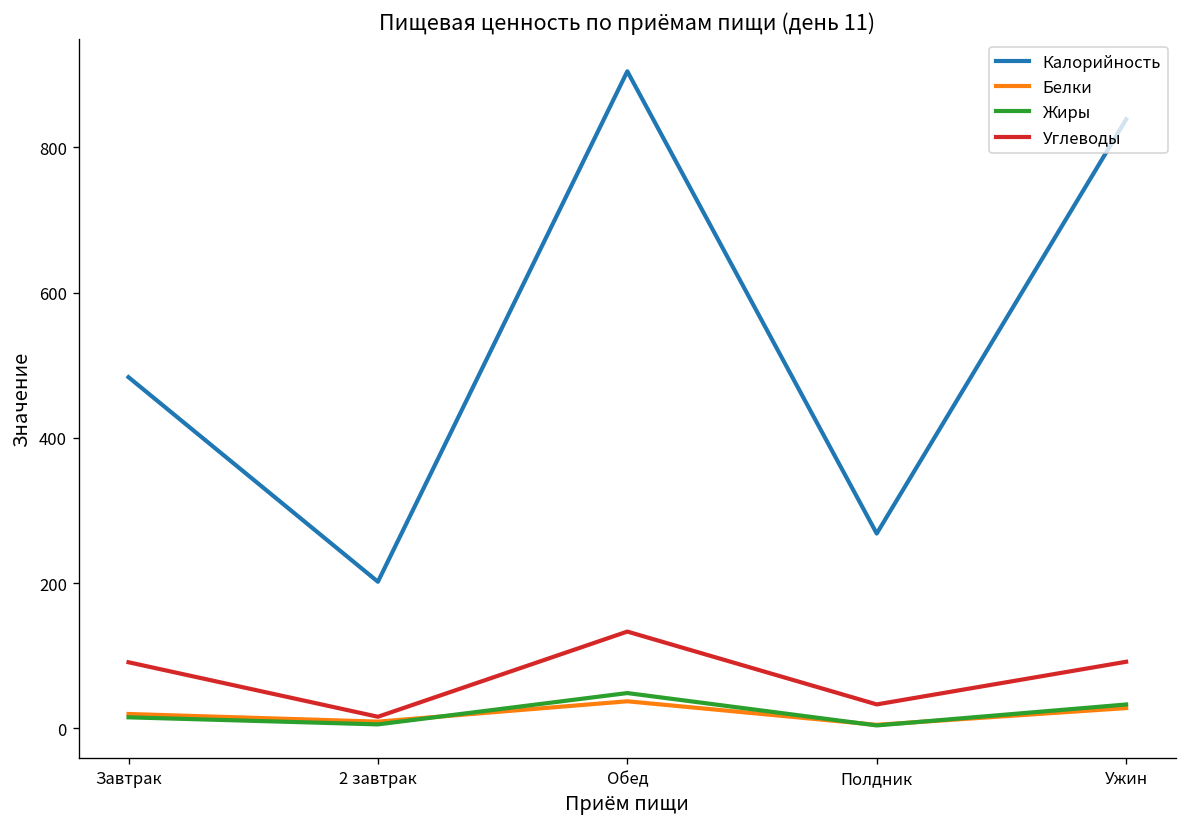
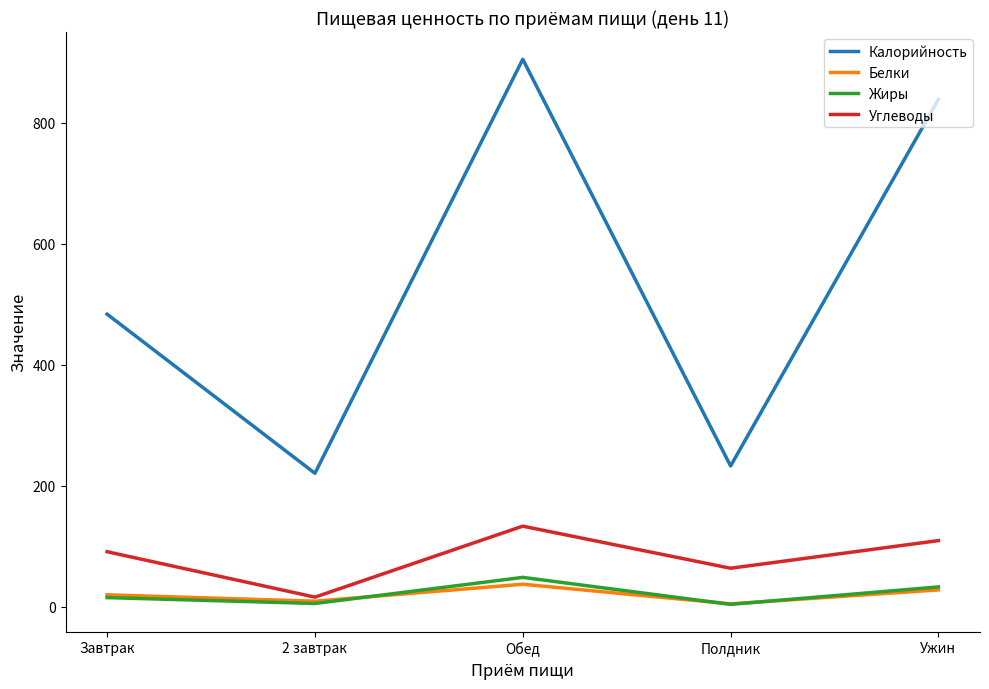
  {
    "Калорийность": {
      "Завтрак": 480,
-     "2 завтрак": 200,
+     "2 завтрак": 220,
      "Обед": 900,
-     "Полдник": 270
+     "Полдник": 230
    },
    "Белки": {
      "Завтрак": 20,
      "Обед": 40,
      "Ужин": 30
    },
    "Жиры": {
      "Завтрак": 20,
      "Обед": 50,
      "Ужин": 30
    },
    "Углеводы": {
      "Завтрак": 90,
      "2 завтрак": 20,
      "Обед": 130,
-     "Полдник": 30,
-     "Ужин": 90
+     "Полдник": 60,
+     "Ужин": 110
    }
  }
